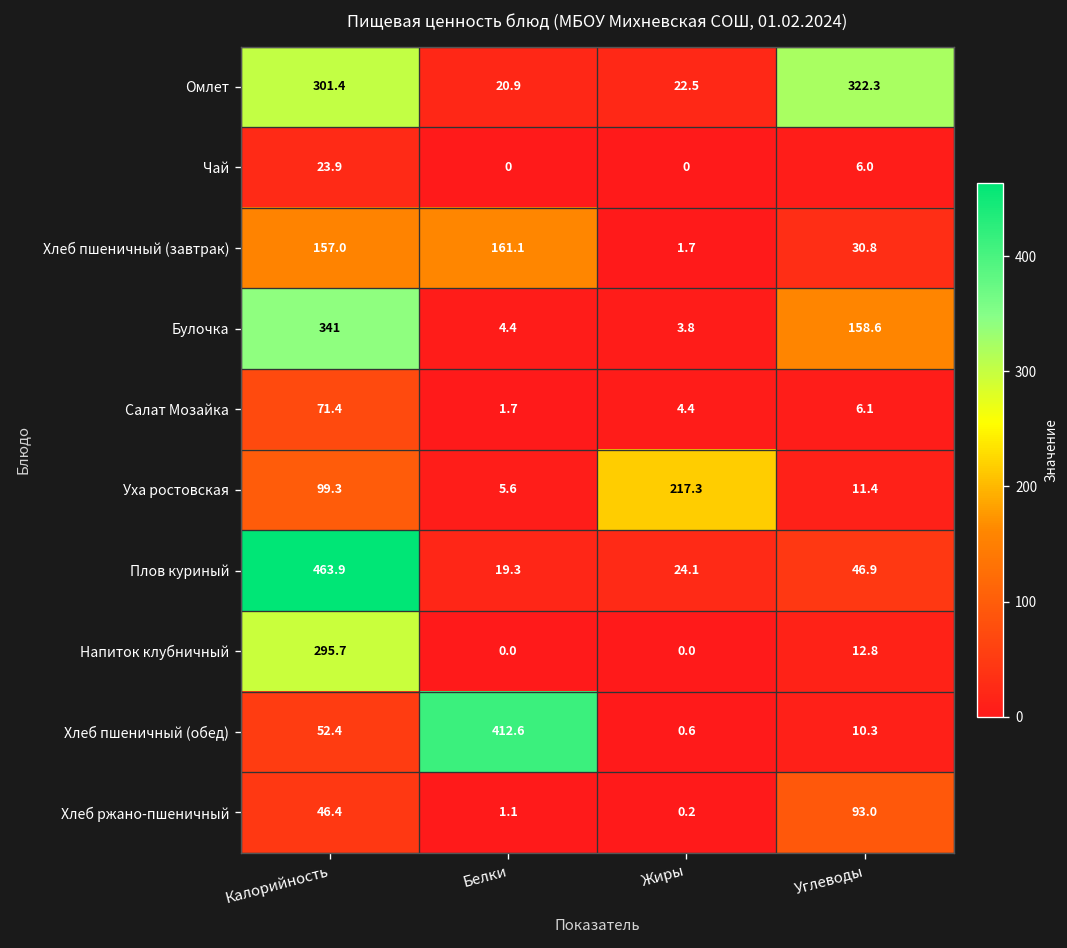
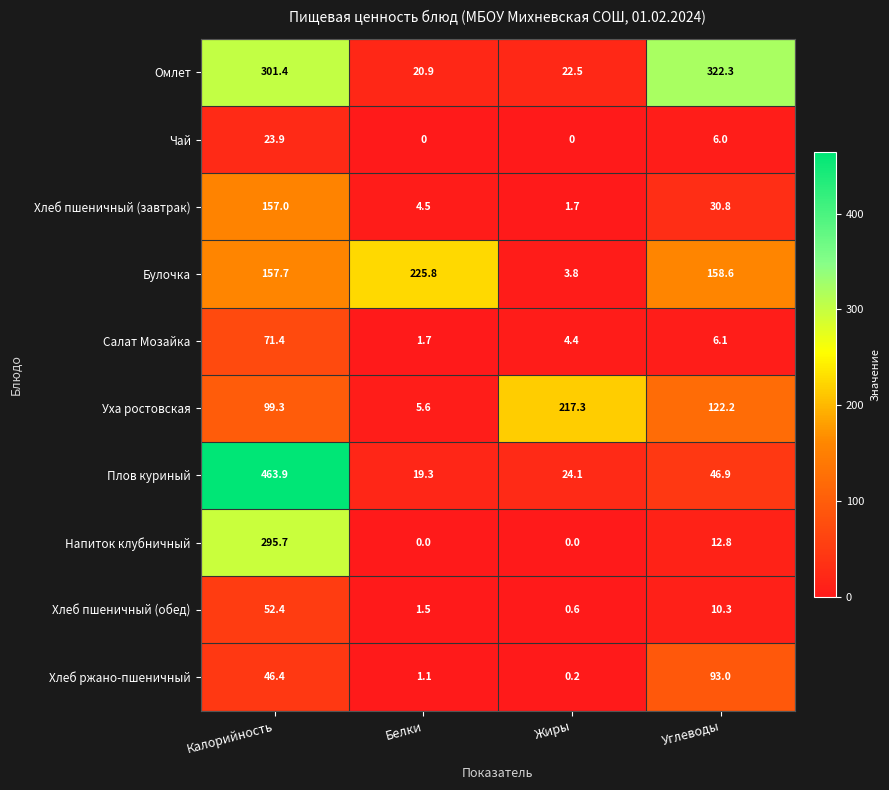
  {
    "Омлет": {
      "Калорийность": 301.4,
      "Белки": 20.9,
      "Жиры": 22.5,
      "Углеводы": 322.3
    },
    "Чай": {
      "Калорийность": 23.9,
      "Белки": 0,
      "Жиры": 0,
      "Углеводы": 6.0
    },
    "Хлеб пшеничный (завтрак)": {
      "Калорийность": 157.0,
-     "Белки": 161.1,
+     "Белки": 4.5,
      "Жиры": 1.7,
      "Углеводы": 30.8
    },
    "Булочка": {
-     "Калорийность": 341,
-     "Белки": 4.4,
+     "Калорийность": 157.7,
+     "Белки": 225.8,
      "Жиры": 3.8,
      "Углеводы": 158.6
    },
    "Салат Мозайка": {
      "Калорийность": 71.4,
      "Белки": 1.7,
      "Жиры": 4.4,
      "Углеводы": 6.1
    },
    "Уха ростовская": {
      "Калорийность": 99.3,
      "Белки": 5.6,
      "Жиры": 217.3,
-     "Углеводы": 11.4
+     "Углеводы": 122.2
    },
    "Плов куриный": {
      "Калорийность": 463.9,
      "Белки": 19.3,
      "Жиры": 24.1,
      "Углеводы": 46.9
    },
    "Напиток клубничный": {
      "Калорийность": 295.7,
      "Белки": 0.0,
      "Жиры": 0.0,
      "Углеводы": 12.8
    },
    "Хлеб пшеничный (обед)": {
      "Калорийность": 52.4,
-     "Белки": 412.6,
+     "Белки": 1.5,
      "Жиры": 0.6,
      "Углеводы": 10.3
    },
    "Хлеб ржано-пшеничный": {
      "Калорийность": 46.4,
      "Белки": 1.1,
      "Жиры": 0.2,
      "Углеводы": 93.0
    }
  }
